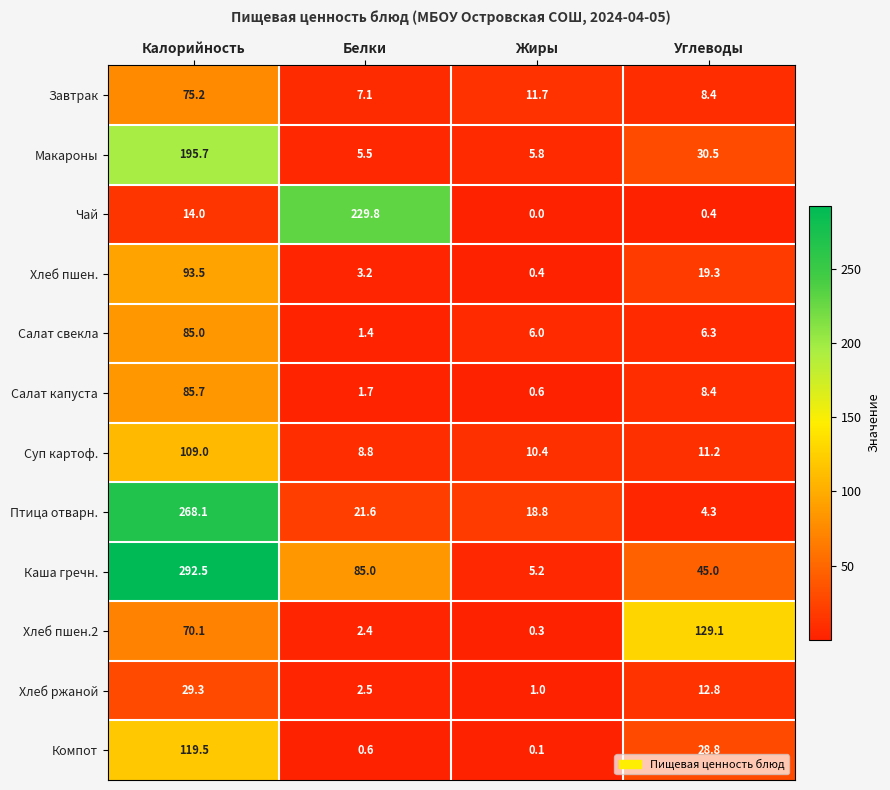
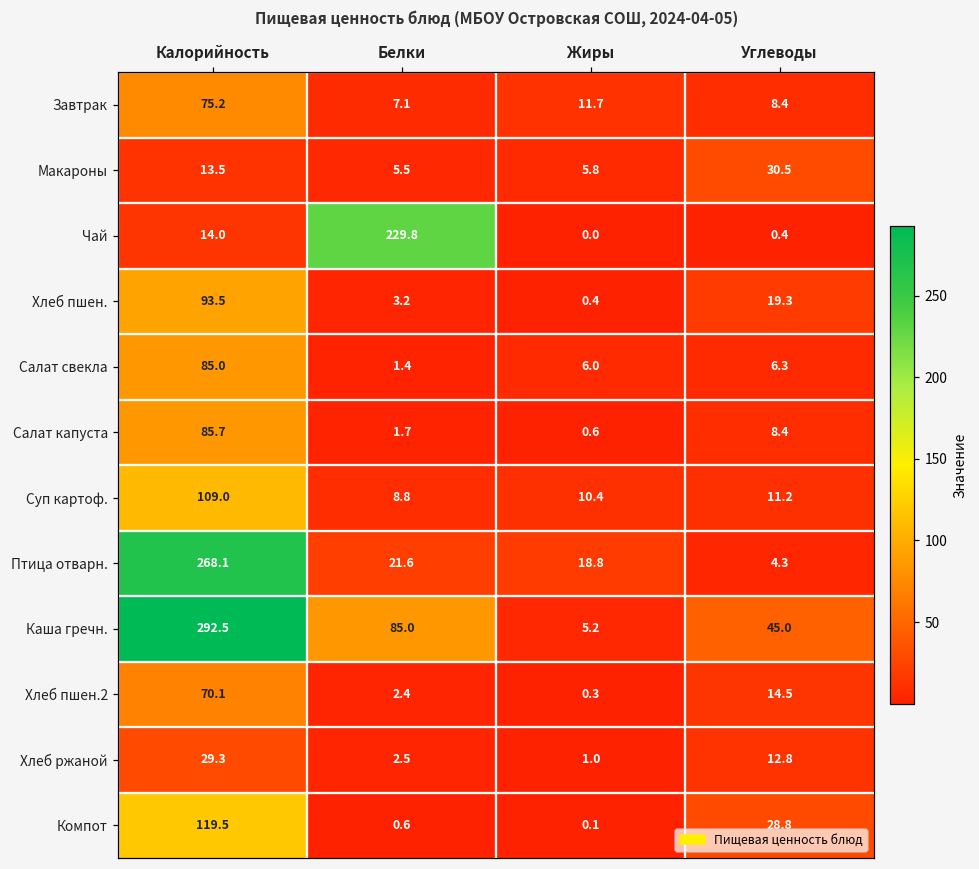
  {
    "Завтрак": {
      "Калорийность": 75.2,
      "Белки": 7.1,
      "Жиры": 11.7,
      "Углеводы": 8.4
    },
    "Макароны": {
-     "Калорийность": 195.7,
+     "Калорийность": 13.5,
      "Белки": 5.5,
      "Жиры": 5.8,
      "Углеводы": 30.5
    },
    "Чай": {
      "Калорийность": 14.0,
      "Белки": 229.8,
      "Жиры": 0.0,
      "Углеводы": 0.4
    },
    "Хлеб пшен.": {
      "Калорийность": 93.5,
      "Белки": 3.2,
      "Жиры": 0.4,
      "Углеводы": 19.3
    },
    "Салат свекла": {
      "Калорийность": 85.0,
      "Белки": 1.4,
      "Жиры": 6.0,
      "Углеводы": 6.3
    },
    "Салат капуста": {
      "Калорийность": 85.7,
      "Белки": 1.7,
      "Жиры": 0.6,
      "Углеводы": 8.4
    },
    "Суп картоф.": {
      "Калорийность": 109.0,
      "Белки": 8.8,
      "Жиры": 10.4,
      "Углеводы": 11.2
    },
    "Птица отварн.": {
      "Калорийность": 268.1,
      "Белки": 21.6,
      "Жиры": 18.8,
      "Углеводы": 4.3
    },
    "Каша гречн.": {
      "Калорийность": 292.5,
      "Белки": 85.0,
      "Жиры": 5.2,
      "Углеводы": 45.0
    },
    "Хлеб пшен.2": {
      "Калорийность": 70.1,
      "Белки": 2.4,
      "Жиры": 0.3,
-     "Углеводы": 129.1
+     "Углеводы": 14.5
    },
    "Хлеб ржаной": {
      "Калорийность": 29.3,
      "Белки": 2.5,
      "Жиры": 1.0,
      "Углеводы": 12.8
    },
    "Компот": {
      "Калорийность": 119.5,
      "Белки": 0.6,
      "Жиры": 0.1
    }
  }
